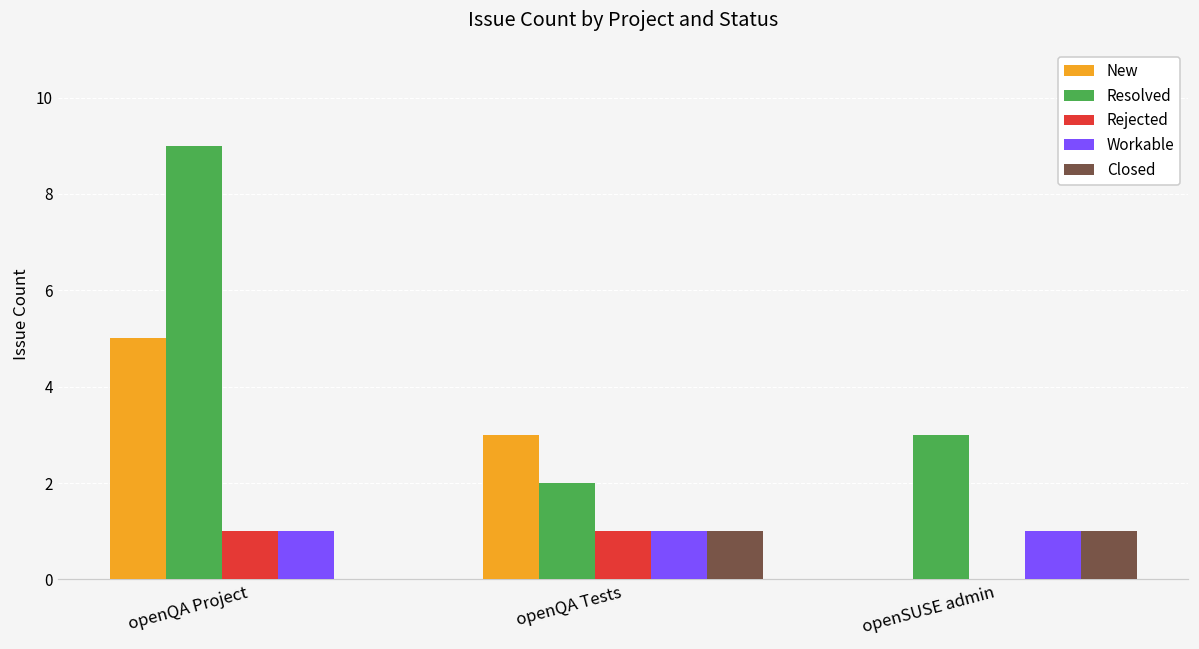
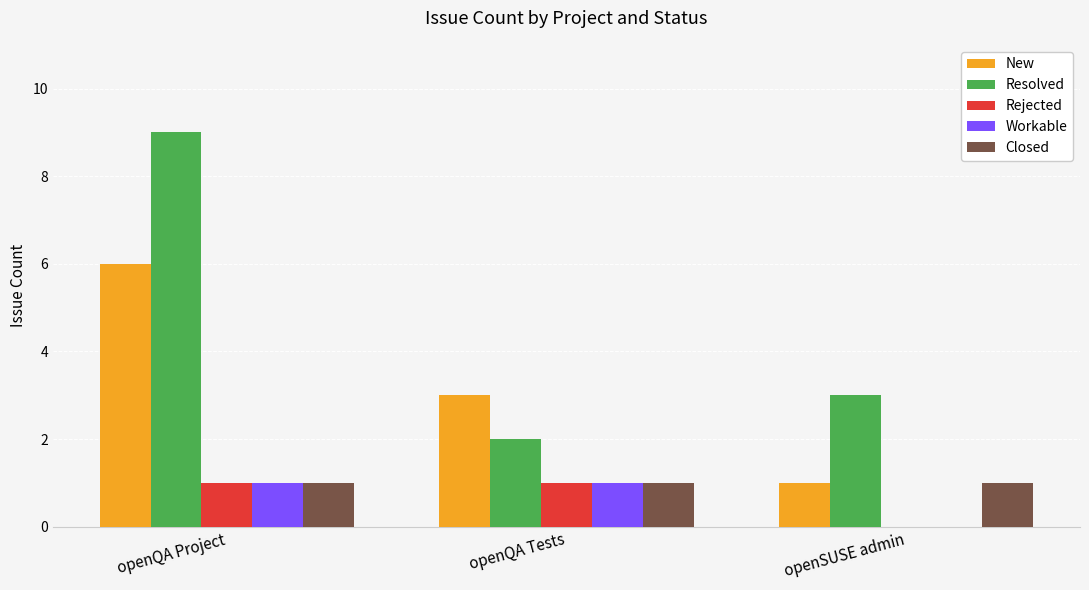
  {
    "New": {
-     "openQA Project": 5,
+     "openQA Project": 6,
      "openQA Tests": 3,
-     "openSUSE admin": 0
+     "openSUSE admin": 1
    },
    "Resolved": {
      "openQA Project": 9,
      "openQA Tests": 2,
      "openSUSE admin": 3
    },
    "Rejected": {
      "openQA Project": 1,
      "openQA Tests": 1,
      "openSUSE admin": 0
    },
    "Workable": {
      "openQA Project": 1,
      "openQA Tests": 1,
-     "openSUSE admin": 1
+     "openSUSE admin": 0
    },
    "Closed": {
-     "openQA Project": 0,
+     "openQA Project": 1,
      "openQA Tests": 1,
      "openSUSE admin": 1
    }
  }
